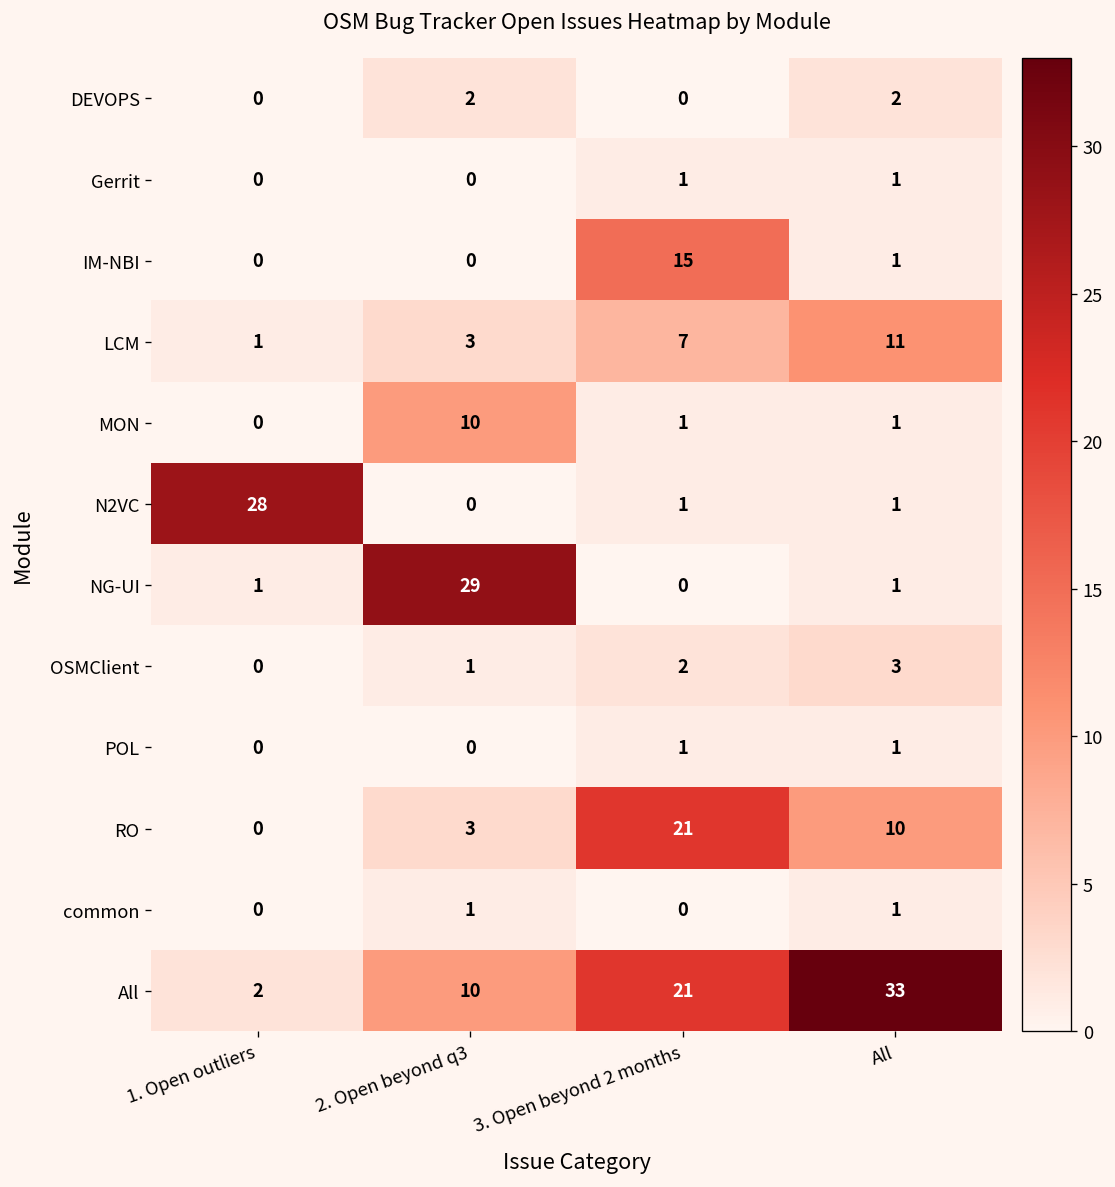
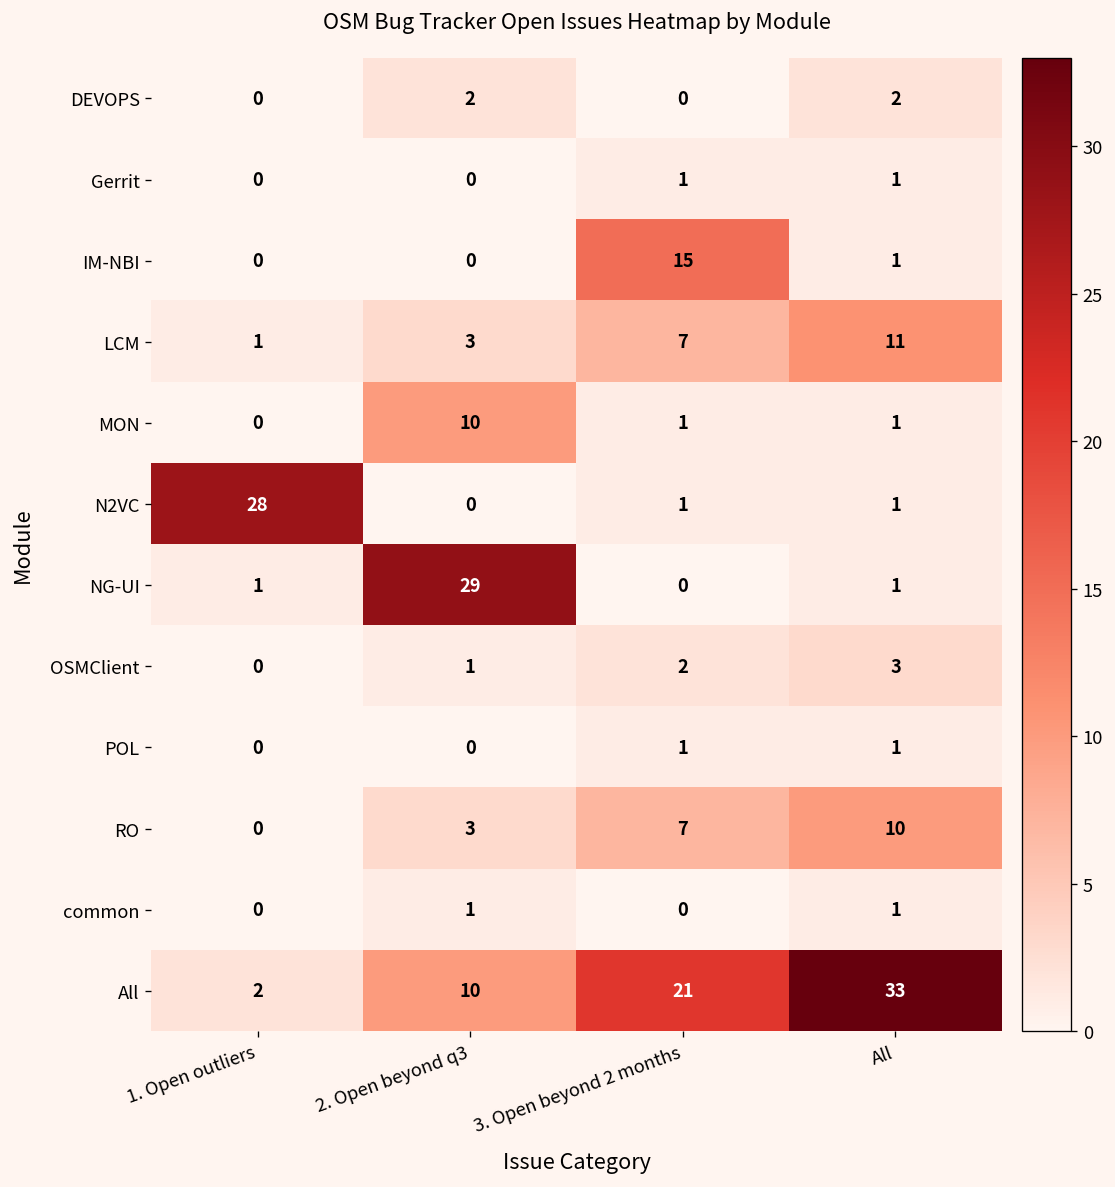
  {
    "DEVOPS": {
      "1. Open outliers": 0,
      "2. Open beyond q3": 2,
      "3. Open beyond 2 months": 0,
      "All": 2
    },
    "Gerrit": {
      "1. Open outliers": 0,
      "2. Open beyond q3": 0,
      "3. Open beyond 2 months": 1,
      "All": 1
    },
    "IM-NBI": {
      "1. Open outliers": 0,
      "2. Open beyond q3": 0,
      "3. Open beyond 2 months": 15,
      "All": 1
    },
    "LCM": {
      "1. Open outliers": 1,
      "2. Open beyond q3": 3,
      "3. Open beyond 2 months": 7,
      "All": 11
    },
    "MON": {
      "1. Open outliers": 0,
      "2. Open beyond q3": 10,
      "3. Open beyond 2 months": 1,
      "All": 1
    },
    "N2VC": {
      "1. Open outliers": 28,
      "2. Open beyond q3": 0,
      "3. Open beyond 2 months": 1,
      "All": 1
    },
    "NG-UI": {
      "1. Open outliers": 1,
      "2. Open beyond q3": 29,
      "3. Open beyond 2 months": 0,
      "All": 1
    },
    "OSMClient": {
      "1. Open outliers": 0,
      "2. Open beyond q3": 1,
      "3. Open beyond 2 months": 2,
      "All": 3
    },
    "POL": {
      "1. Open outliers": 0,
      "2. Open beyond q3": 0,
      "3. Open beyond 2 months": 1,
      "All": 1
    },
    "RO": {
      "1. Open outliers": 0,
      "2. Open beyond q3": 3,
-     "3. Open beyond 2 months": 21,
+     "3. Open beyond 2 months": 7,
      "All": 10
    },
    "common": {
      "1. Open outliers": 0,
      "2. Open beyond q3": 1,
      "3. Open beyond 2 months": 0,
      "All": 1
    },
    "All": {
      "1. Open outliers": 2,
      "2. Open beyond q3": 10,
      "3. Open beyond 2 months": 21,
      "All": 33
    }
  }
